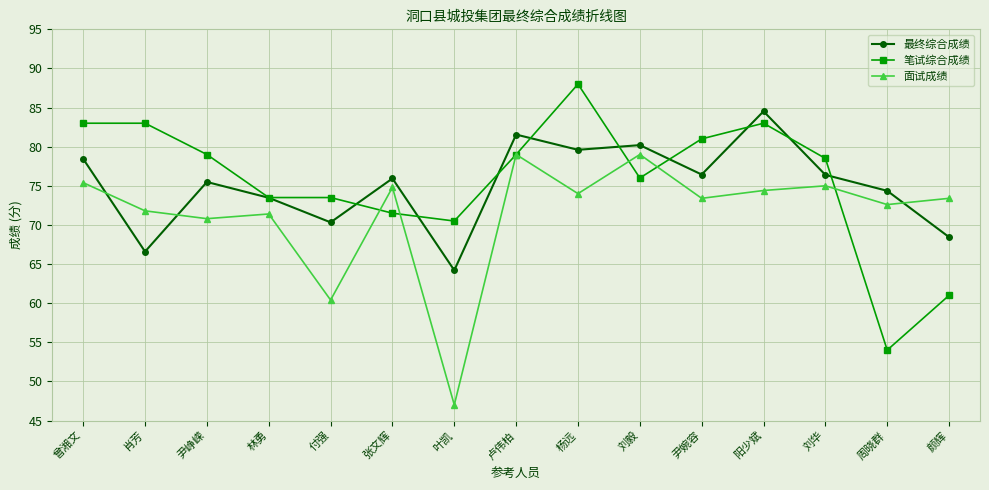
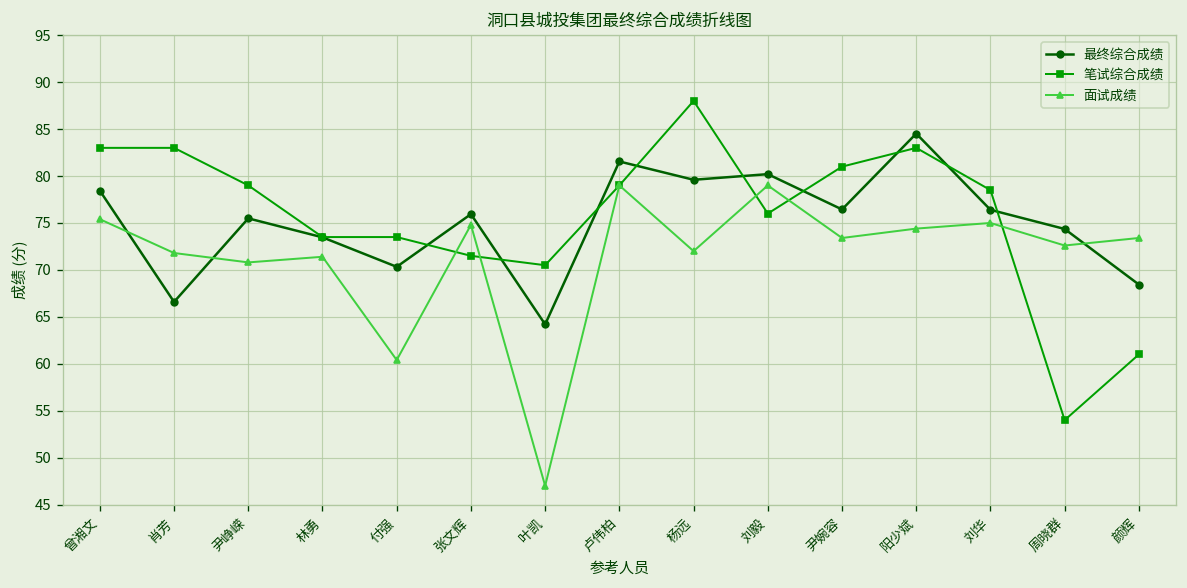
  {
    "最终综合成绩": {
      "曾湘文": 78,
      "肖芳": 67,
      "尹峥嵘": 75,
      "付强": 70,
      "张文辉": 76,
      "叶凯": 64,
      "卢伟柏": 82,
      "杨远": 80,
      "刘毅": 80,
      "尹婉容": 76,
      "阳少斌": 85,
      "刘华": 76,
      "周晓群": 74,
      "颜辉": 68
    },
    "笔试综合成绩": {
      "曾湘文": 83,
      "肖芳": 83,
      "尹峥嵘": 79,
      "付强": 74,
      "张文辉": 72,
      "叶凯": 71,
      "杨远": 88,
      "刘毅": 76,
      "尹婉容": 81,
      "阳少斌": 83,
      "刘华": 79,
      "周晓群": 54,
      "颜辉": 61
    },
    "面试成绩": {
      "曾湘文": 75,
      "肖芳": 72,
      "尹峥嵘": 71,
      "林勇": 71,
      "付强": 60,
      "张文辉": 75,
      "叶凯": 47,
-     "杨远": 74,
+     "杨远": 72,
      "刘毅": 79,
      "尹婉容": 73,
      "阳少斌": 74,
      "刘华": 75,
      "周晓群": 73,
      "颜辉": 73
    }
  }
